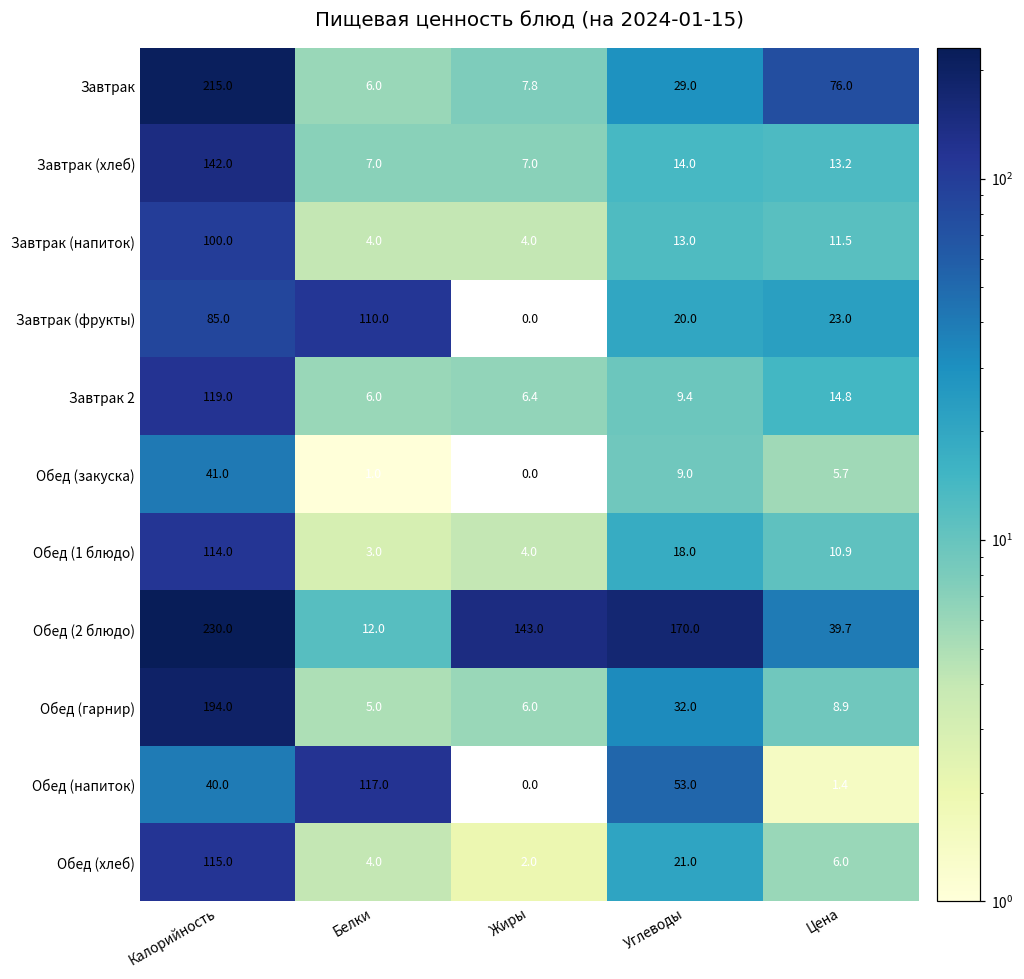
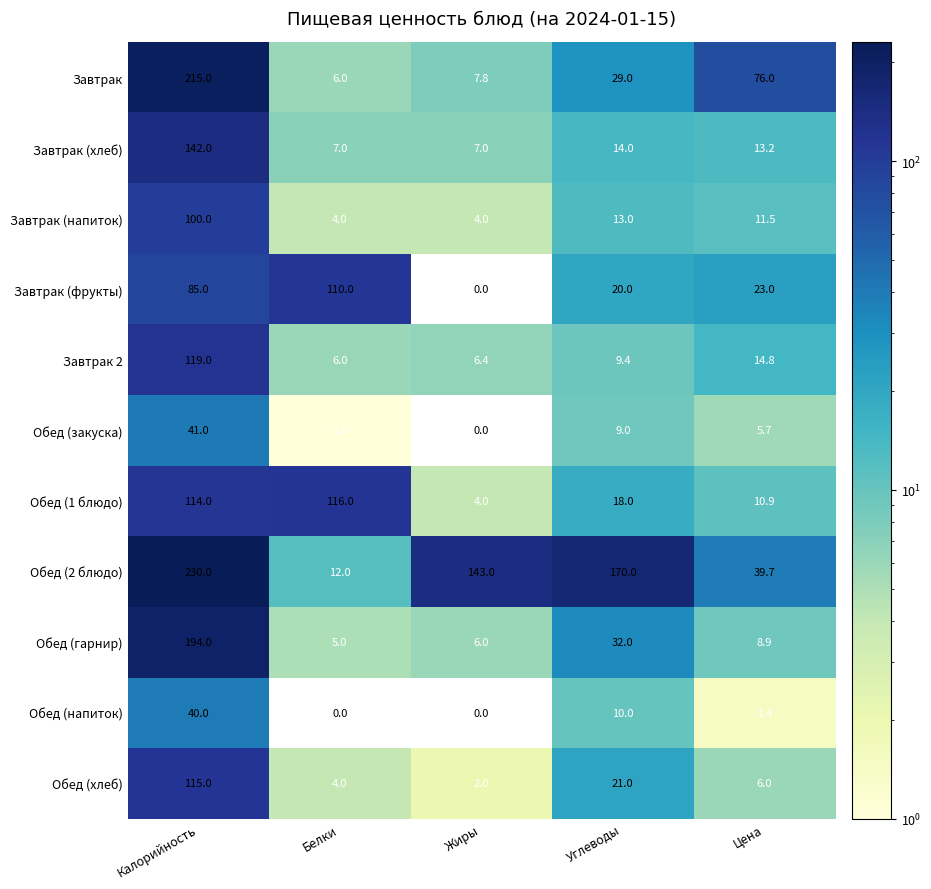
  {
    "Завтрак": {
      "Калорийность": 215.0,
      "Белки": 6.0,
      "Жиры": 7.8,
      "Углеводы": 29.0,
      "Цена": 76.0
    },
    "Завтрак (хлеб)": {
      "Калорийность": 142.0,
      "Белки": 7.0,
      "Жиры": 7.0,
      "Углеводы": 14.0,
      "Цена": 13.2
    },
    "Завтрак (напиток)": {
      "Калорийность": 100.0,
      "Белки": 4.0,
      "Жиры": 4.0,
      "Углеводы": 13.0,
      "Цена": 11.5
    },
    "Завтрак (фрукты)": {
      "Калорийность": 85.0,
      "Белки": 110.0,
      "Жиры": 0.0,
      "Углеводы": 20.0,
      "Цена": 23.0
    },
    "Завтрак 2": {
      "Калорийность": 119.0,
      "Белки": 6.0,
      "Жиры": 6.4,
      "Углеводы": 9.4,
      "Цена": 14.8
    },
    "Обед (закуска)": {
      "Калорийность": 41.0,
      "Жиры": 0.0,
      "Углеводы": 9.0,
      "Цена": 5.7
    },
    "Обед (1 блюдо)": {
      "Калорийность": 114.0,
-     "Белки": 3.0,
+     "Белки": 116.0,
      "Жиры": 4.0,
      "Углеводы": 18.0,
      "Цена": 10.9
    },
    "Обед (2 блюдо)": {
      "Калорийность": 230.0,
      "Белки": 12.0,
      "Жиры": 143.0,
      "Углеводы": 170.0,
      "Цена": 39.7
    },
    "Обед (гарнир)": {
      "Калорийность": 194.0,
      "Белки": 5.0,
      "Жиры": 6.0,
      "Углеводы": 32.0,
      "Цена": 8.9
    },
    "Обед (напиток)": {
      "Калорийность": 40.0,
-     "Белки": 117.0,
+     "Белки": 0.0,
      "Жиры": 0.0,
-     "Углеводы": 53.0,
+     "Углеводы": 10.0,
      "Цена": 1.4
    },
    "Обед (хлеб)": {
      "Калорийность": 115.0,
      "Белки": 4.0,
      "Жиры": 2.0,
      "Углеводы": 21.0,
      "Цена": 6.0
    }
  }
